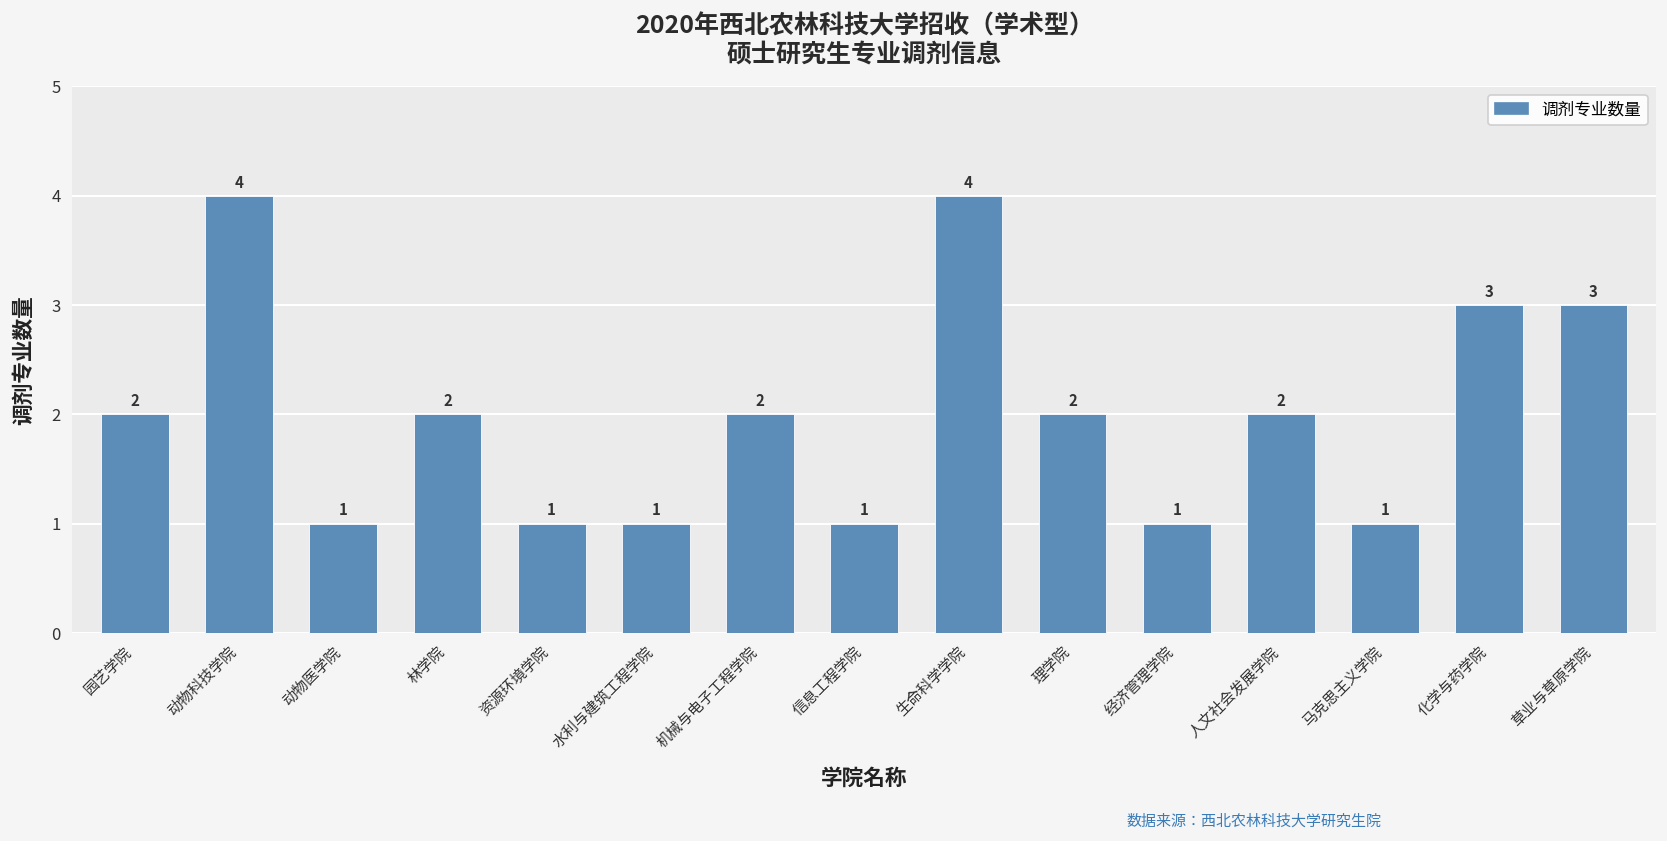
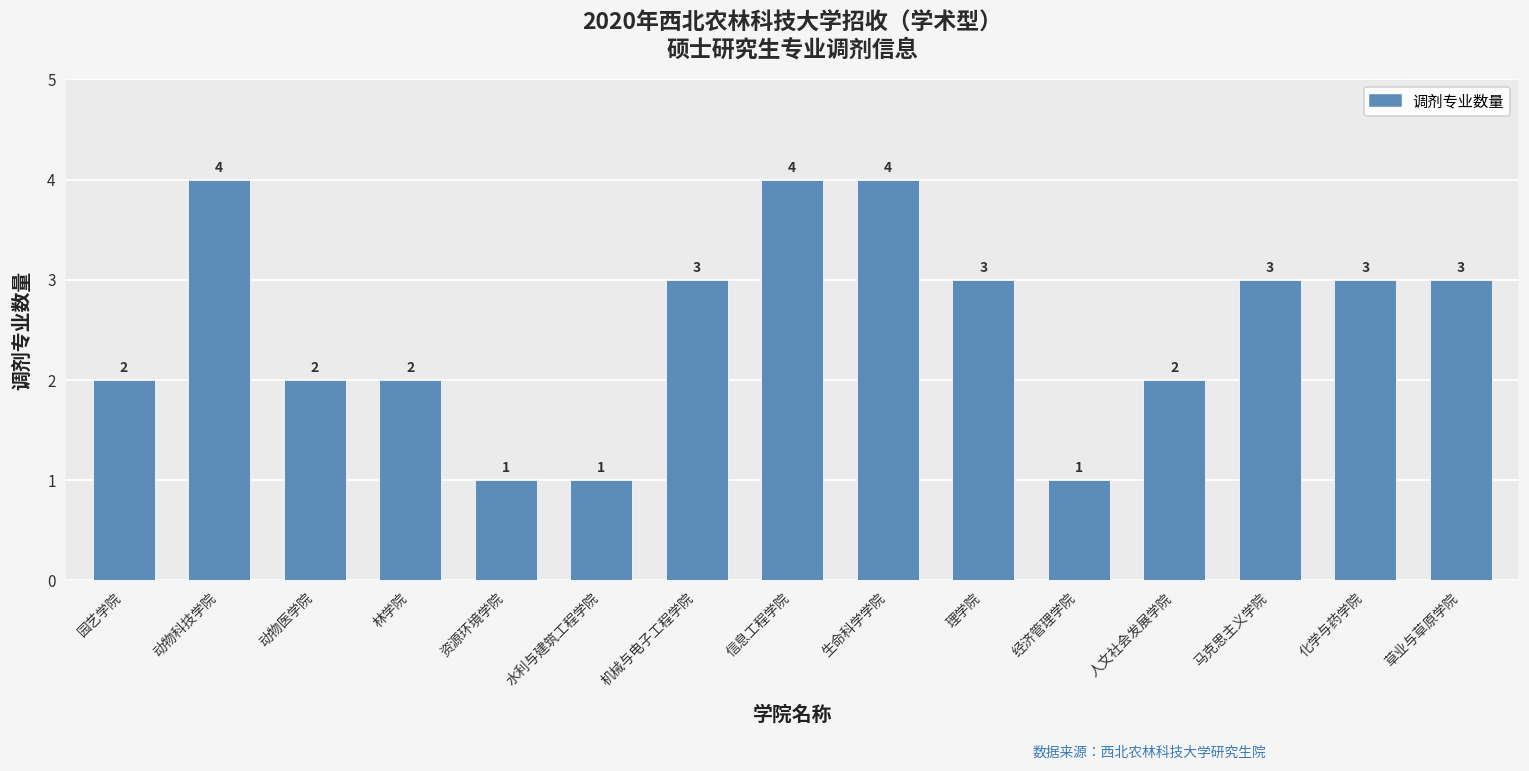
  {
    "园艺学院": 2,
    "动物科技学院": 4,
-   "动物医学院": 1,
+   "动物医学院": 2,
    "林学院": 2,
    "资源环境学院": 1,
    "水利与建筑工程学院": 1,
-   "机械与电子工程学院": 2,
-   "信息工程学院": 1,
+   "机械与电子工程学院": 3,
+   "信息工程学院": 4,
    "生命科学学院": 4,
-   "理学院": 2,
+   "理学院": 3,
    "经济管理学院": 1,
    "人文社会发展学院": 2,
-   "马克思主义学院": 1,
+   "马克思主义学院": 3,
    "化学与药学院": 3,
    "草业与草原学院": 3
  }
